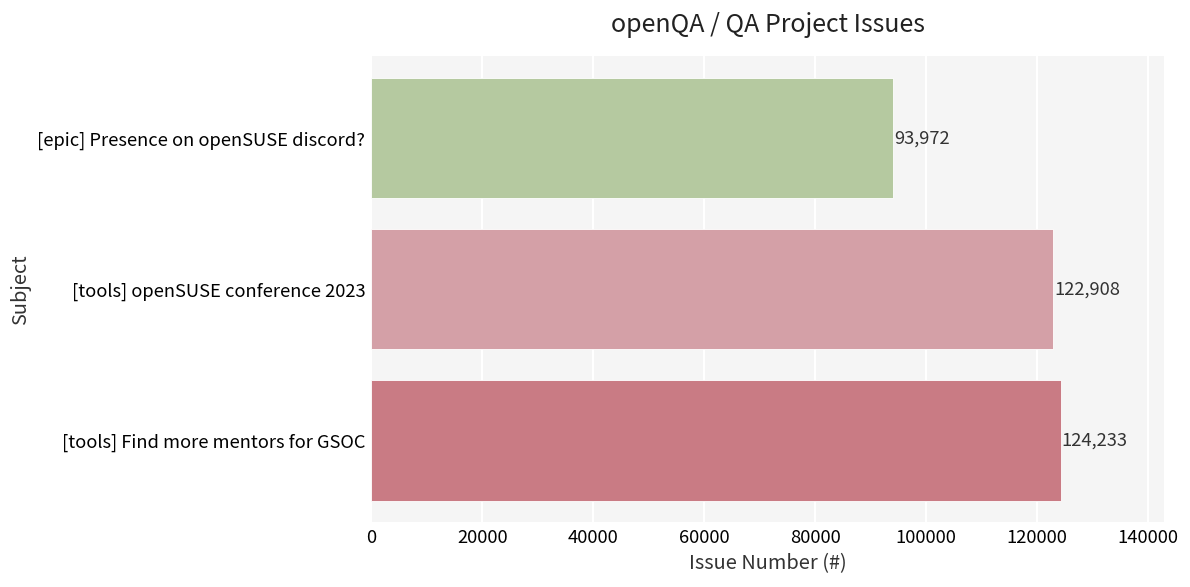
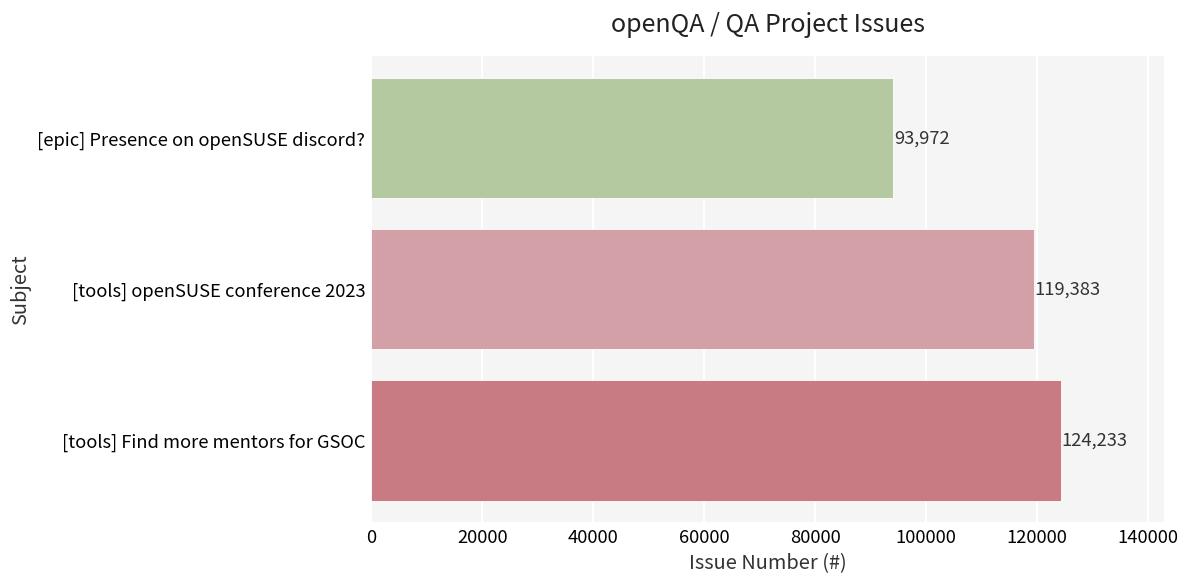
  {
    "[epic] Presence on openSUSE discord?": "93,972",
-   "[tools] openSUSE conference 2023": "122,908",
+   "[tools] openSUSE conference 2023": "119,383",
    "[tools] Find more mentors for GSOC": "124,233"
  }
